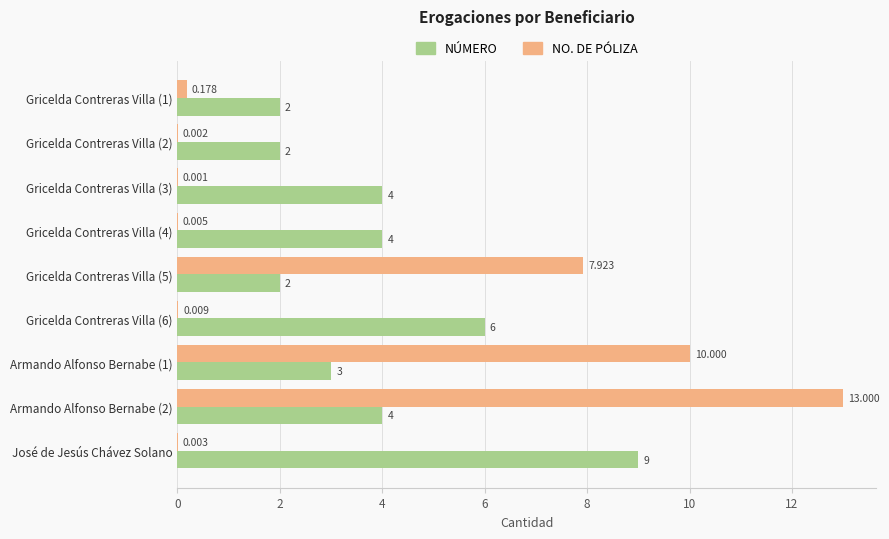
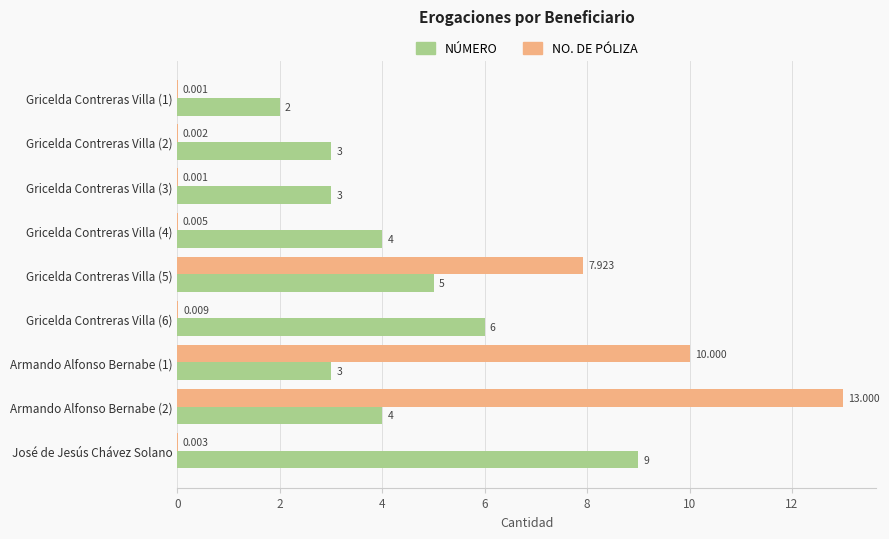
  {
    "NÚMERO": {
      "Gricelda Contreras Villa (1)": 2,
-     "Gricelda Contreras Villa (2)": 2,
-     "Gricelda Contreras Villa (3)": 4,
+     "Gricelda Contreras Villa (2)": 3,
+     "Gricelda Contreras Villa (3)": 3,
      "Gricelda Contreras Villa (4)": 4,
-     "Gricelda Contreras Villa (5)": 2,
+     "Gricelda Contreras Villa (5)": 5,
      "Gricelda Contreras Villa (6)": 6,
      "Armando Alfonso Bernabe (1)": 3,
      "Armando Alfonso Bernabe (2)": 4,
      "José de Jesús Chávez Solano": 9
    },
    "NO. DE PÓLIZA": {
-     "Gricelda Contreras Villa (1)": 0.178,
+     "Gricelda Contreras Villa (1)": 0.001,
      "Gricelda Contreras Villa (2)": 0.002,
      "Gricelda Contreras Villa (3)": 0.001,
      "Gricelda Contreras Villa (4)": 0.005,
      "Gricelda Contreras Villa (5)": 7.923,
      "Gricelda Contreras Villa (6)": 0.009,
      "Armando Alfonso Bernabe (1)": 10.000,
      "Armando Alfonso Bernabe (2)": 13.000,
      "José de Jesús Chávez Solano": 0.003
    }
  }
